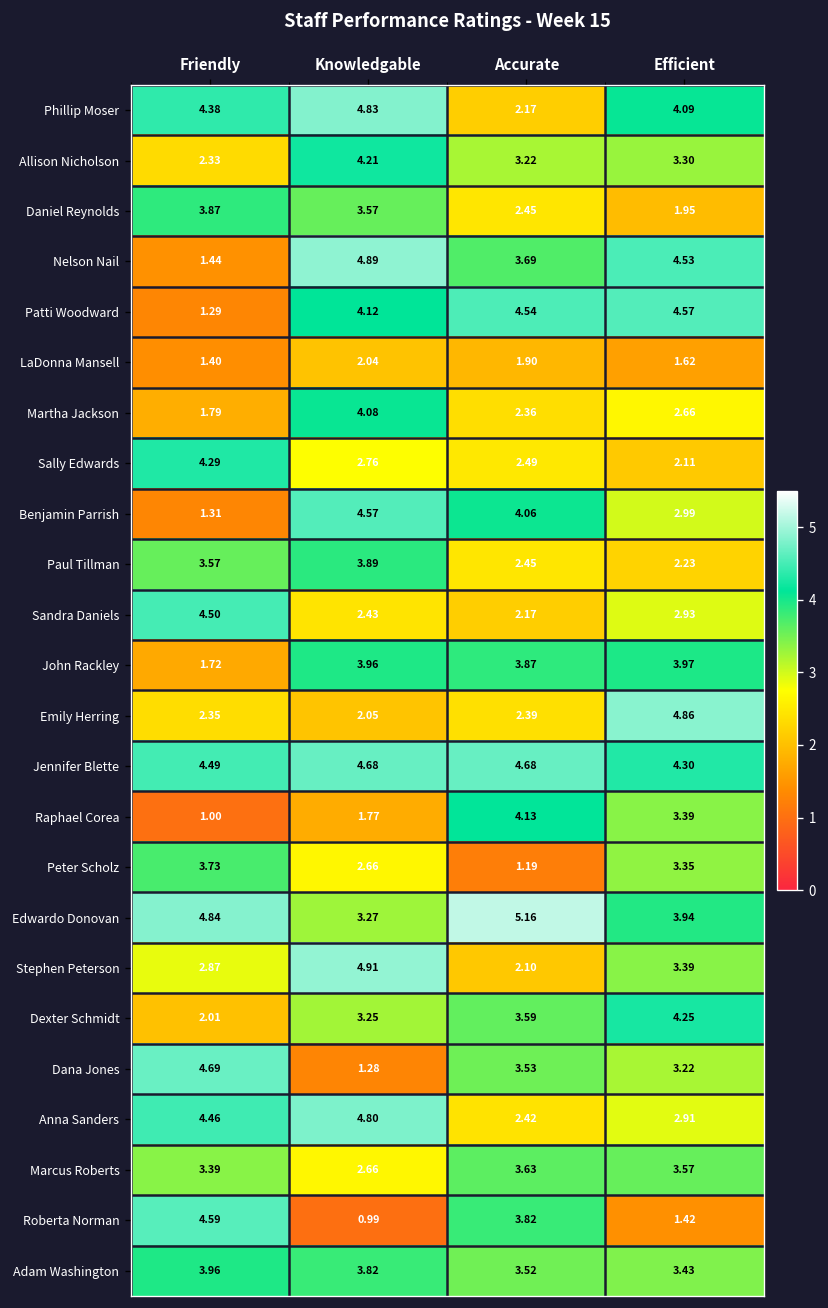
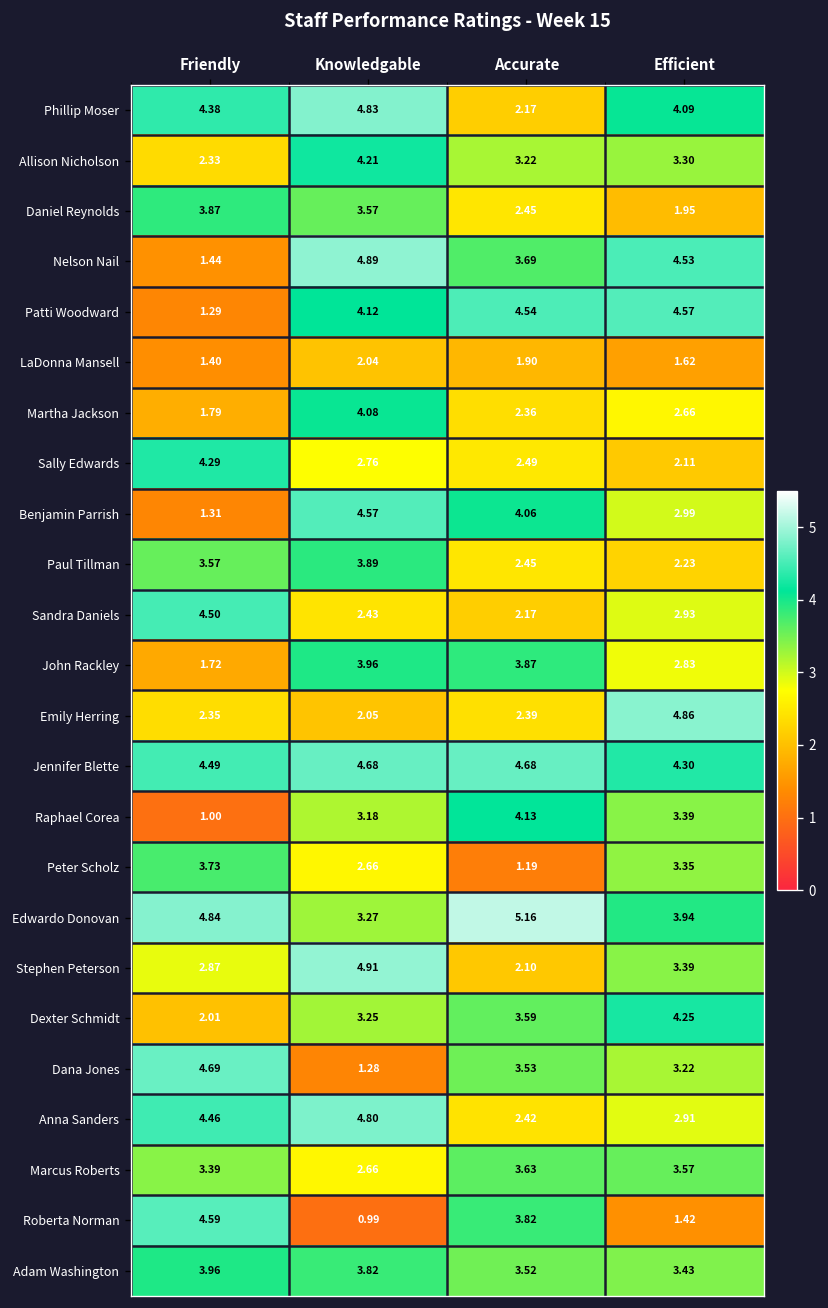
  {
    "Phillip Moser": {
      "Friendly": 4.38,
      "Knowledgable": 4.83,
      "Accurate": 2.17,
      "Efficient": 4.09
    },
    "Allison Nicholson": {
      "Friendly": 2.33,
      "Knowledgable": 4.21,
      "Accurate": 3.22,
      "Efficient": 3.30
    },
    "Daniel Reynolds": {
      "Friendly": 3.87,
      "Knowledgable": 3.57,
      "Accurate": 2.45,
      "Efficient": 1.95
    },
    "Nelson Nail": {
      "Friendly": 1.44,
      "Knowledgable": 4.89,
      "Accurate": 3.69,
      "Efficient": 4.53
    },
    "Patti Woodward": {
      "Friendly": 1.29,
      "Knowledgable": 4.12,
      "Accurate": 4.54,
      "Efficient": 4.57
    },
    "LaDonna Mansell": {
      "Friendly": 1.40,
      "Knowledgable": 2.04,
      "Accurate": 1.90,
      "Efficient": 1.62
    },
    "Martha Jackson": {
      "Friendly": 1.79,
      "Knowledgable": 4.08,
      "Accurate": 2.36,
      "Efficient": 2.66
    },
    "Sally Edwards": {
      "Friendly": 4.29,
      "Knowledgable": 2.76,
      "Accurate": 2.49,
      "Efficient": 2.11
    },
    "Benjamin Parrish": {
      "Friendly": 1.31,
      "Knowledgable": 4.57,
      "Accurate": 4.06,
      "Efficient": 2.99
    },
    "Paul Tillman": {
      "Friendly": 3.57,
      "Knowledgable": 3.89,
      "Accurate": 2.45,
      "Efficient": 2.23
    },
    "Sandra Daniels": {
      "Friendly": 4.50,
      "Knowledgable": 2.43,
      "Accurate": 2.17,
      "Efficient": 2.93
    },
    "John Rackley": {
      "Friendly": 1.72,
      "Knowledgable": 3.96,
      "Accurate": 3.87,
-     "Efficient": 3.97
+     "Efficient": 2.83
    },
    "Emily Herring": {
      "Friendly": 2.35,
      "Knowledgable": 2.05,
      "Accurate": 2.39,
      "Efficient": 4.86
    },
    "Jennifer Blette": {
      "Friendly": 4.49,
      "Knowledgable": 4.68,
      "Accurate": 4.68,
      "Efficient": 4.30
    },
    "Raphael Corea": {
      "Friendly": 1.00,
-     "Knowledgable": 1.77,
+     "Knowledgable": 3.18,
      "Accurate": 4.13,
      "Efficient": 3.39
    },
    "Peter Scholz": {
      "Friendly": 3.73,
      "Knowledgable": 2.66,
      "Accurate": 1.19,
      "Efficient": 3.35
    },
    "Edwardo Donovan": {
      "Friendly": 4.84,
      "Knowledgable": 3.27,
      "Accurate": 5.16,
      "Efficient": 3.94
    },
    "Stephen Peterson": {
      "Friendly": 2.87,
      "Knowledgable": 4.91,
      "Accurate": 2.10,
      "Efficient": 3.39
    },
    "Dexter Schmidt": {
      "Friendly": 2.01,
      "Knowledgable": 3.25,
      "Accurate": 3.59,
      "Efficient": 4.25
    },
    "Dana Jones": {
      "Friendly": 4.69,
      "Knowledgable": 1.28,
      "Accurate": 3.53,
      "Efficient": 3.22
    },
    "Anna Sanders": {
      "Friendly": 4.46,
      "Knowledgable": 4.80,
      "Accurate": 2.42,
      "Efficient": 2.91
    },
    "Marcus Roberts": {
      "Friendly": 3.39,
      "Knowledgable": 2.66,
      "Accurate": 3.63,
      "Efficient": 3.57
    },
    "Roberta Norman": {
      "Friendly": 4.59,
      "Knowledgable": 0.99,
      "Accurate": 3.82,
      "Efficient": 1.42
    },
    "Adam Washington": {
      "Friendly": 3.96,
      "Knowledgable": 3.82,
      "Accurate": 3.52,
      "Efficient": 3.43
    }
  }
